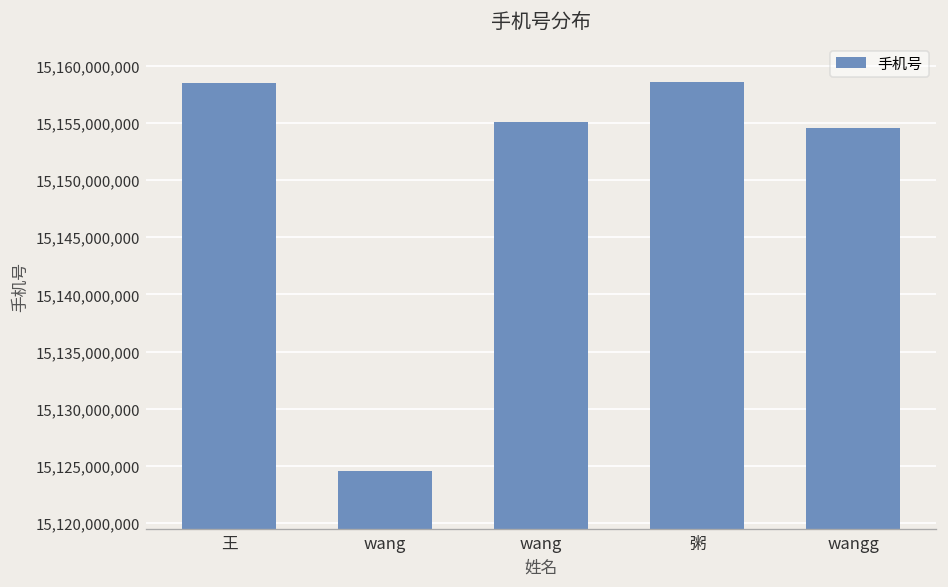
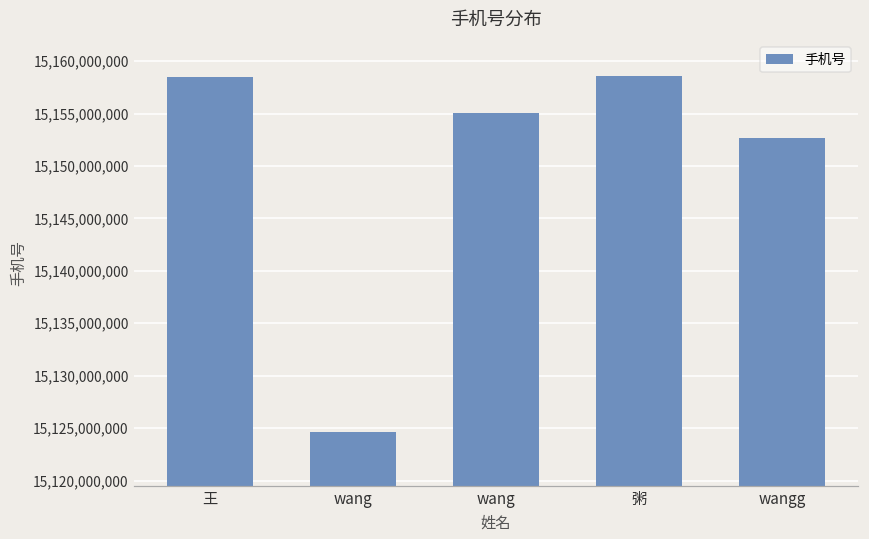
  {
    "王": "15,159,000,000",
    "粥": "15,159,000,000",
-   "wangg": "15,155,000,000"
+   "wangg": "15,153,000,000"
  }
